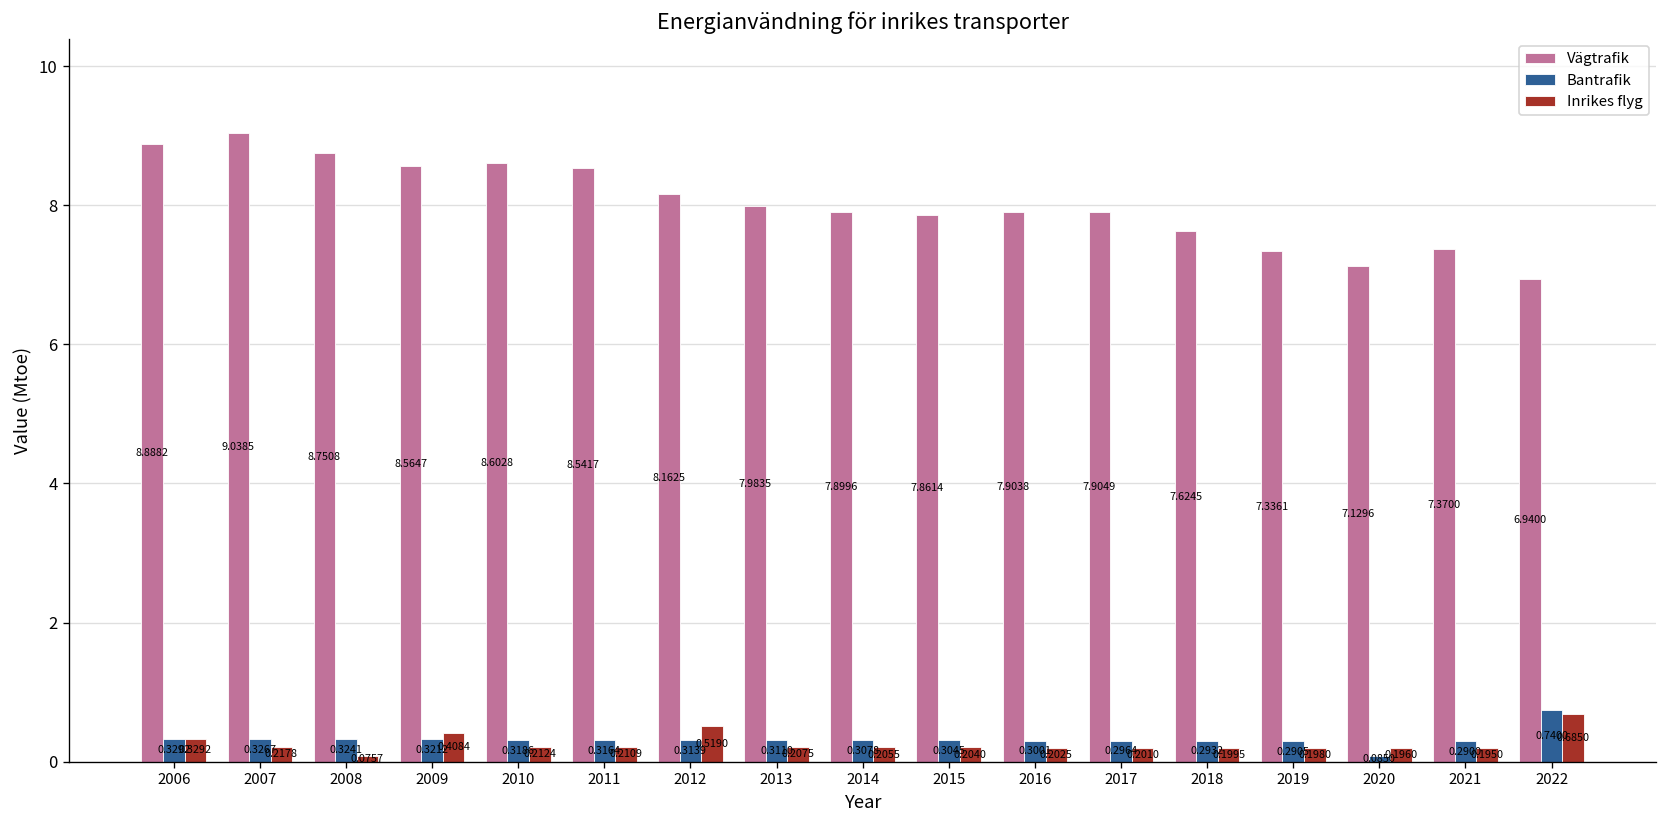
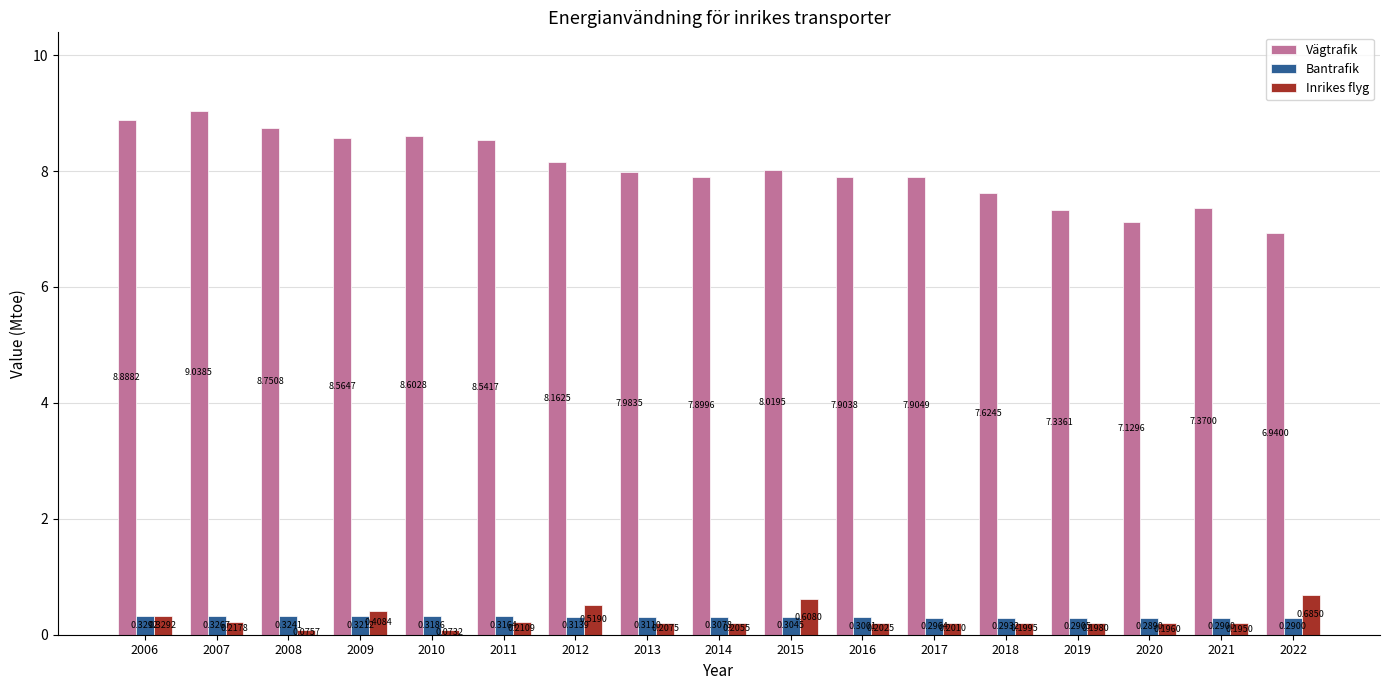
  {
    "Vägtrafik": {
      "2006": 8.8882,
      "2007": 9.0385,
      "2008": 8.7508,
      "2009": 8.5647,
      "2010": 8.6028,
      "2011": 8.5417,
      "2012": 8.1625,
      "2013": 7.9835,
      "2014": 7.8996,
-     "2015": 7.8614,
+     "2015": 8.0195,
      "2016": 7.9038,
      "2017": 7.9049,
      "2018": 7.6245,
      "2019": 7.3361,
      "2020": 7.1296,
      "2021": 7.3700,
      "2022": 6.9400
    },
    "Bantrafik": {
      "2008": 0.3241,
      "2012": 0.3139,
-     "2020": 0.0850,
-     "2022": 0.7400
+     "2020": 0.2890,
+     "2022": 0.2900
    },
    "Inrikes flyg": {
      "2008": 0.0757,
-     "2010": 0.2124,
+     "2010": 0.0732,
      "2012": 0.5190,
-     "2015": 0.2040
+     "2015": 0.6080
    }
  }
